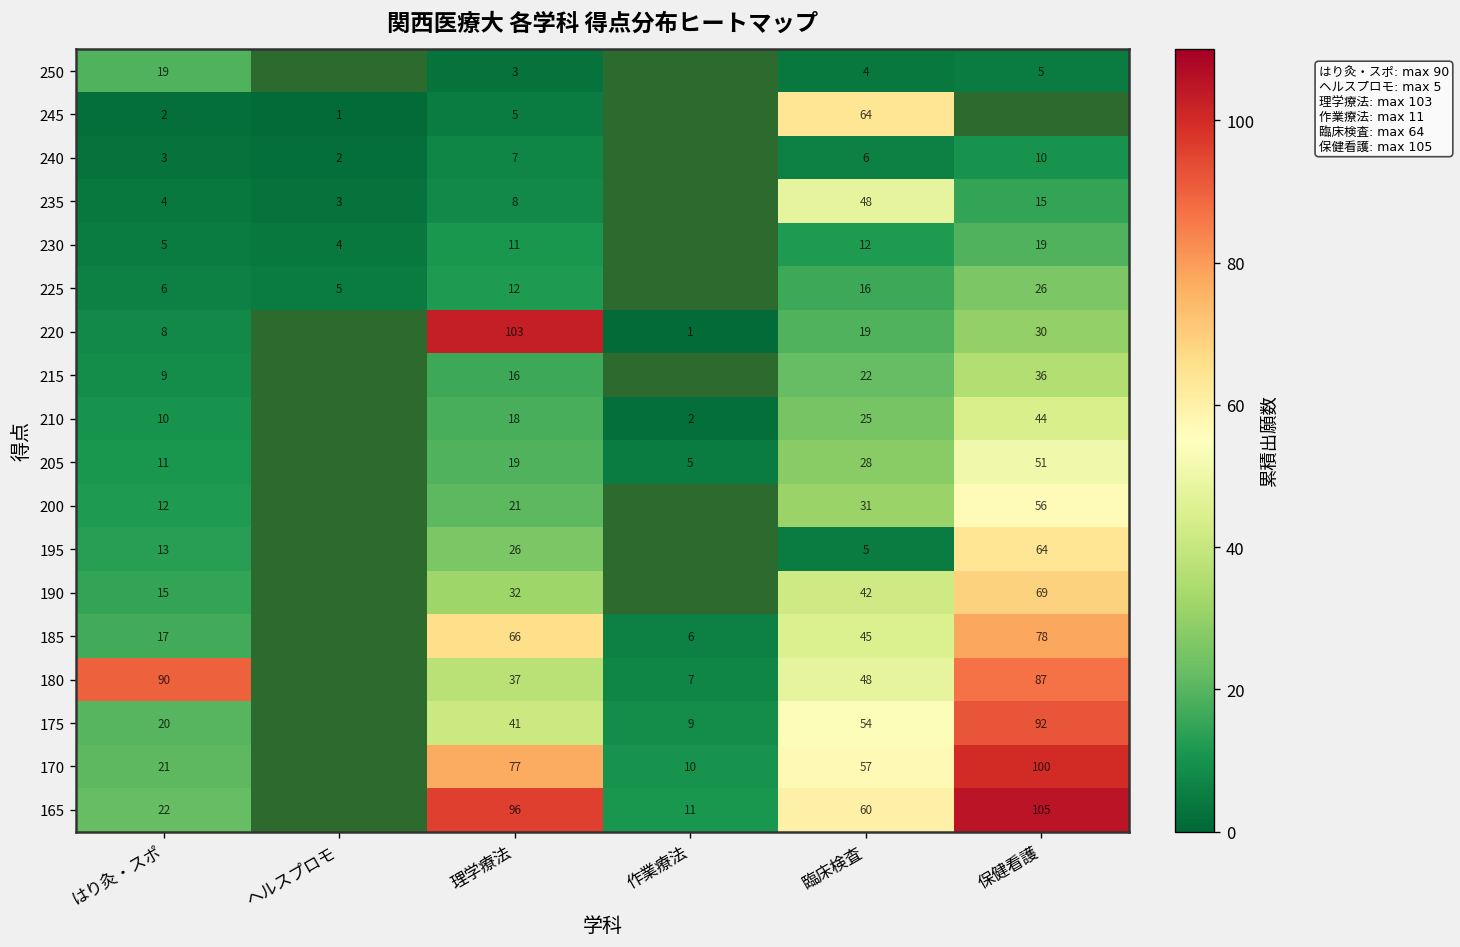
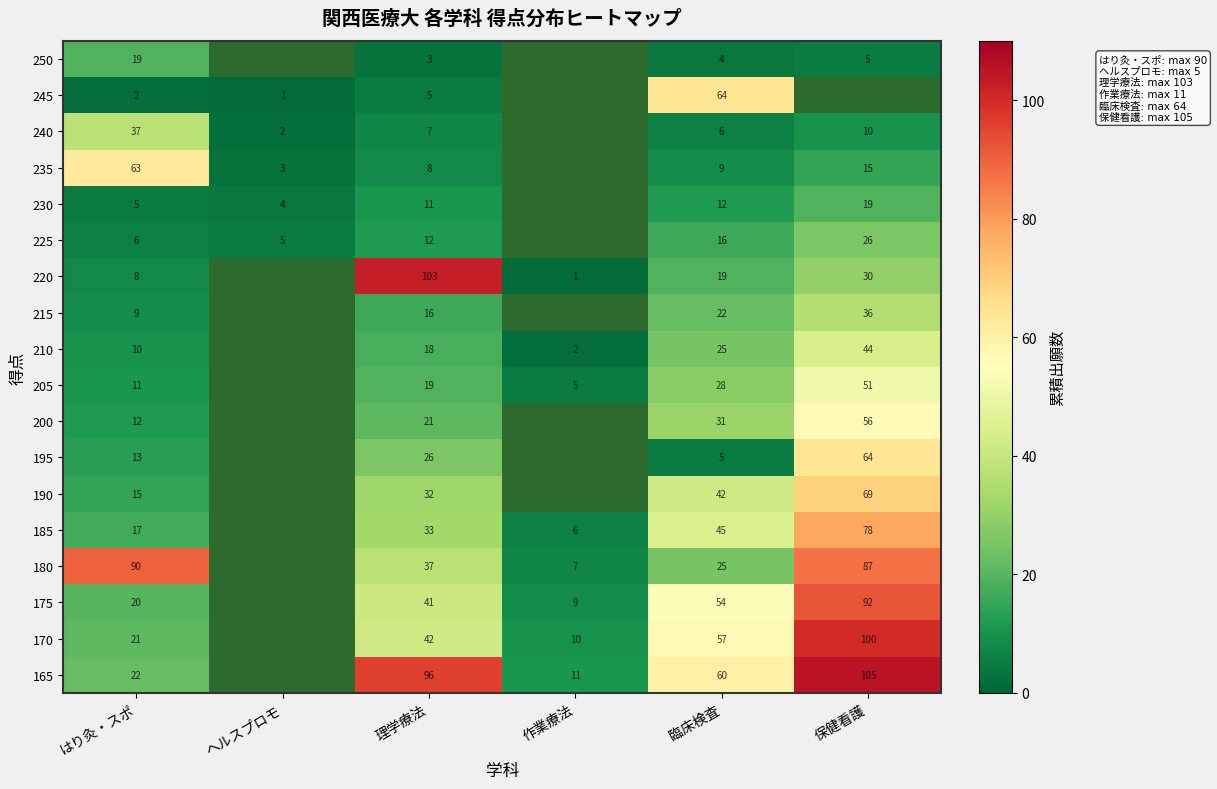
  {
    "250": {
      "はり灸・スポ": 19,
      "理学療法": 3,
      "臨床検査": 4,
      "保健看護": 5
    },
    "245": {
      "はり灸・スポ": 2,
      "ヘルスプロモ": 1,
      "理学療法": 5,
      "臨床検査": 64
    },
    "240": {
-     "はり灸・スポ": 3,
+     "はり灸・スポ": 37,
      "ヘルスプロモ": 2,
      "理学療法": 7,
      "臨床検査": 6,
      "保健看護": 10
    },
    "235": {
-     "はり灸・スポ": 4,
+     "はり灸・スポ": 63,
      "ヘルスプロモ": 3,
      "理学療法": 8,
-     "臨床検査": 48,
+     "臨床検査": 9,
      "保健看護": 15
    },
    "230": {
      "はり灸・スポ": 5,
      "ヘルスプロモ": 4,
      "理学療法": 11,
      "臨床検査": 12,
      "保健看護": 19
    },
    "225": {
      "はり灸・スポ": 6,
      "ヘルスプロモ": 5,
      "理学療法": 12,
      "臨床検査": 16,
      "保健看護": 26
    },
    "220": {
      "はり灸・スポ": 8,
      "理学療法": 103,
      "作業療法": 1,
      "臨床検査": 19,
      "保健看護": 30
    },
    "215": {
      "はり灸・スポ": 9,
      "理学療法": 16,
      "臨床検査": 22,
      "保健看護": 36
    },
    "210": {
      "はり灸・スポ": 10,
      "理学療法": 18,
      "作業療法": 2,
      "臨床検査": 25,
      "保健看護": 44
    },
    "205": {
      "はり灸・スポ": 11,
      "理学療法": 19,
      "作業療法": 5,
      "臨床検査": 28,
      "保健看護": 51
    },
    "200": {
      "はり灸・スポ": 12,
      "理学療法": 21,
      "臨床検査": 31,
      "保健看護": 56
    },
    "195": {
      "はり灸・スポ": 13,
      "理学療法": 26,
      "臨床検査": 5,
      "保健看護": 64
    },
    "190": {
      "はり灸・スポ": 15,
      "理学療法": 32,
      "臨床検査": 42,
      "保健看護": 69
    },
    "185": {
      "はり灸・スポ": 17,
-     "理学療法": 66,
+     "理学療法": 33,
      "作業療法": 6,
      "臨床検査": 45,
      "保健看護": 78
    },
    "180": {
      "はり灸・スポ": 90,
      "理学療法": 37,
      "作業療法": 7,
-     "臨床検査": 48,
+     "臨床検査": 25,
      "保健看護": 87
    },
    "175": {
      "はり灸・スポ": 20,
      "理学療法": 41,
      "作業療法": 9,
      "臨床検査": 54,
      "保健看護": 92
    },
    "170": {
      "はり灸・スポ": 21,
-     "理学療法": 77,
+     "理学療法": 42,
      "作業療法": 10,
      "臨床検査": 57,
      "保健看護": 100
    },
    "165": {
      "はり灸・スポ": 22,
      "理学療法": 96,
      "作業療法": 11,
      "臨床検査": 60,
      "保健看護": 105
    }
  }
